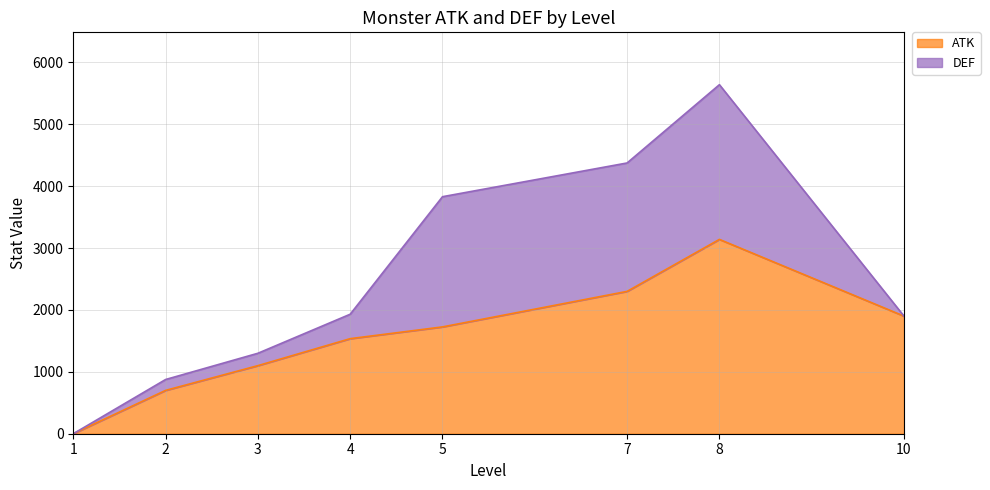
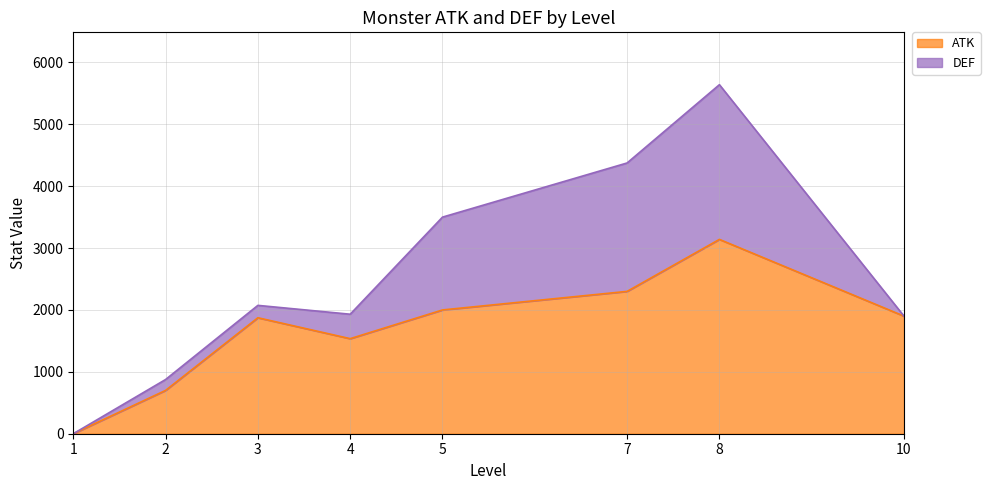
  {
    "ATK": {
      "2": 700,
-     "3": 1100,
+     "3": 1900,
      "4": 1500,
-     "5": 1700,
+     "5": 2000,
      "7": 2300,
      "8": 3100
    },
    "DEF": {
      "2": 200,
      "3": 200,
      "4": 400,
-     "5": 2100,
+     "5": 1500,
      "7": 2100,
      "8": 2500
    }
  }
